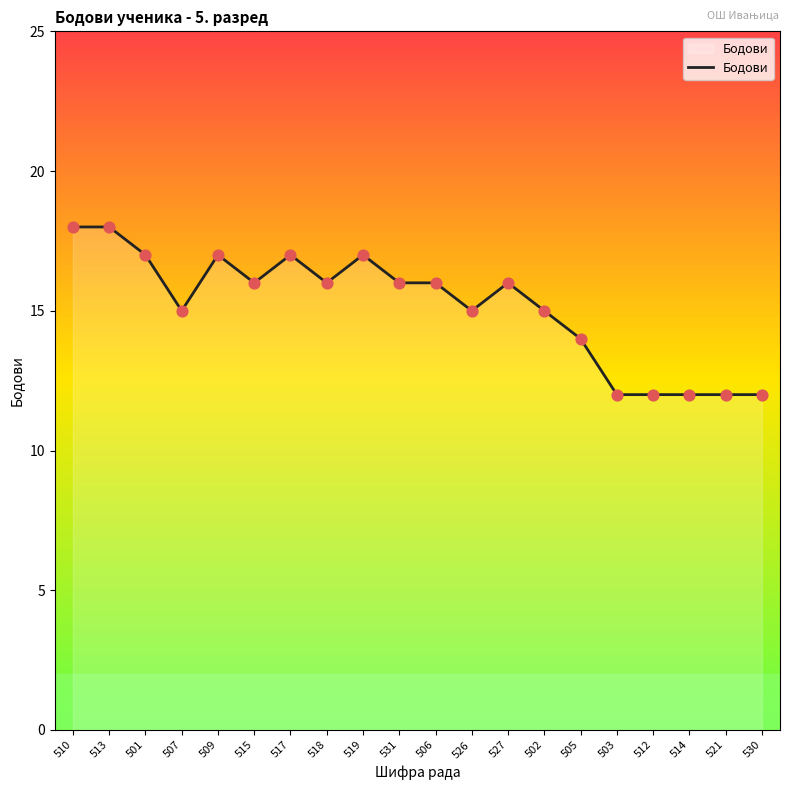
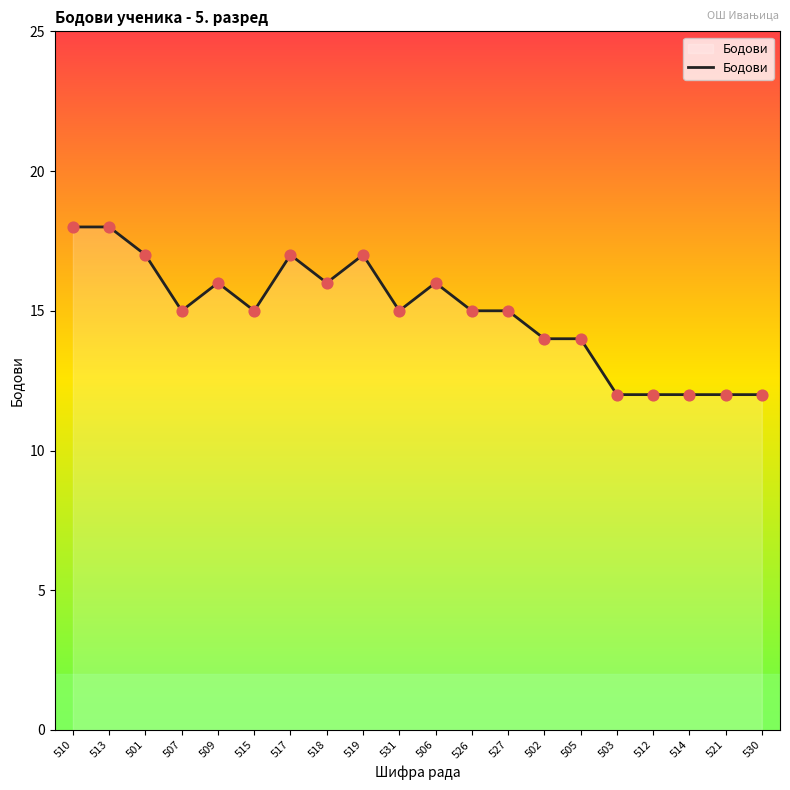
  {
    "510": 18,
    "513": 18,
    "501": 17,
    "507": 15,
-   "509": 17,
-   "515": 16,
+   "509": 16,
+   "515": 15,
    "517": 17,
    "518": 16,
    "519": 17,
-   "531": 16,
+   "531": 15,
    "506": 16,
    "526": 15,
-   "527": 16,
-   "502": 15,
+   "527": 15,
+   "502": 14,
    "505": 14,
    "503": 12,
    "512": 12,
    "514": 12,
    "521": 12,
    "530": 12
  }
